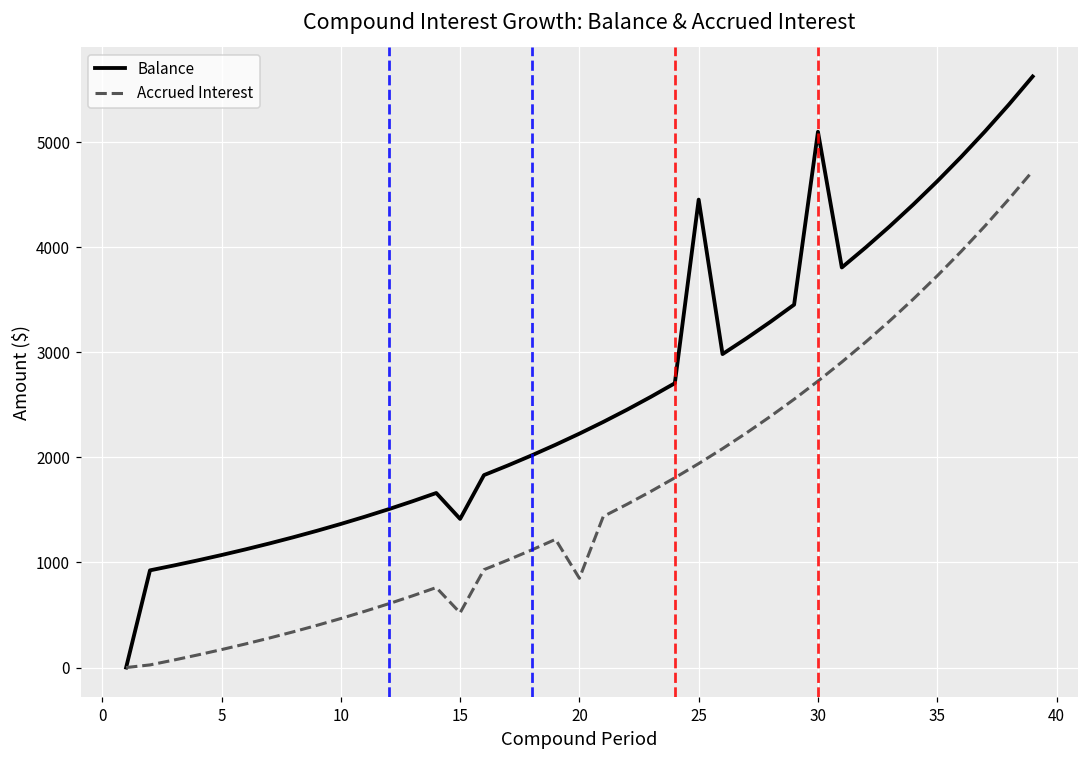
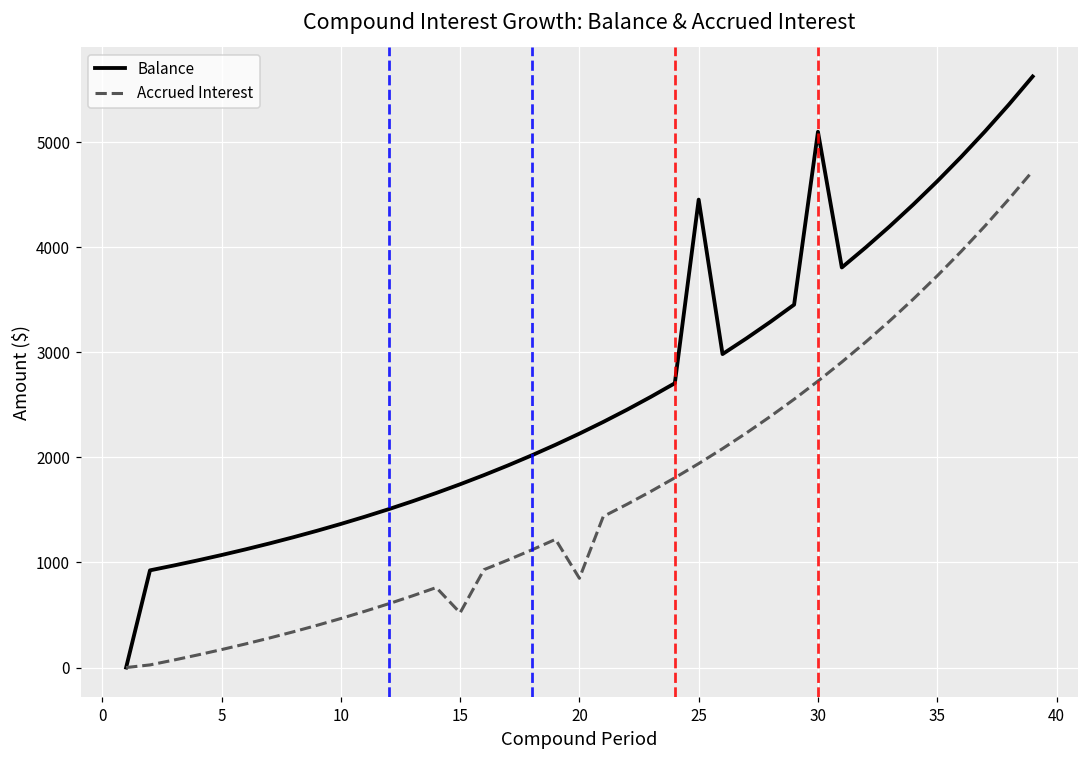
  {
    "Balance": {
      "5": 1100,
      "10": 1400,
-     "15": 1400,
+     "15": 1700,
      "20": 2200,
      "25": 4500,
      "30": 5100,
      "35": 4600
    },
    "Accrued Interest": {
      "5": 200,
      "10": 500,
      "15": 500,
      "20": 800,
      "25": 1900,
      "30": 2700,
      "35": 3700
    }
  }
